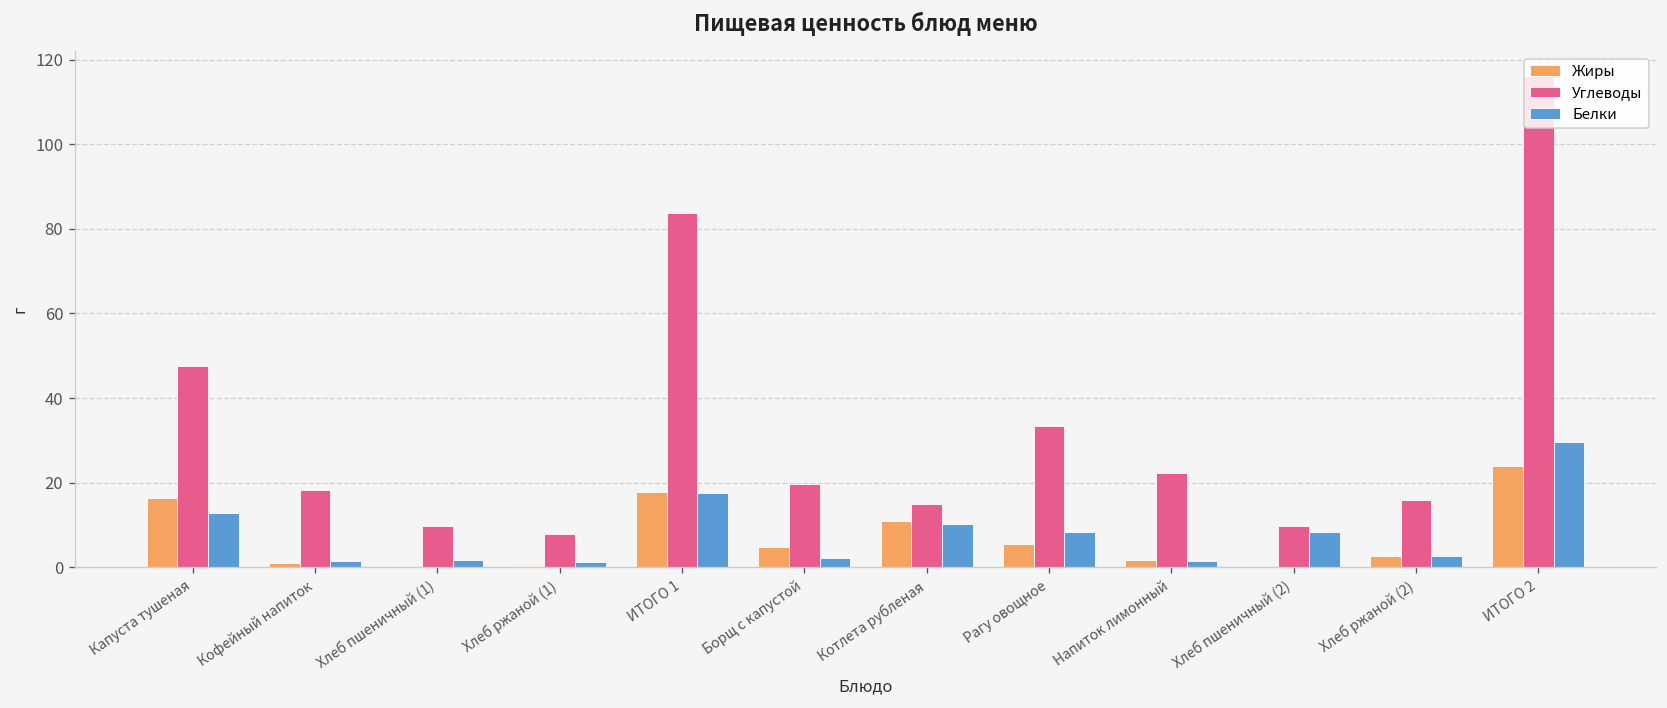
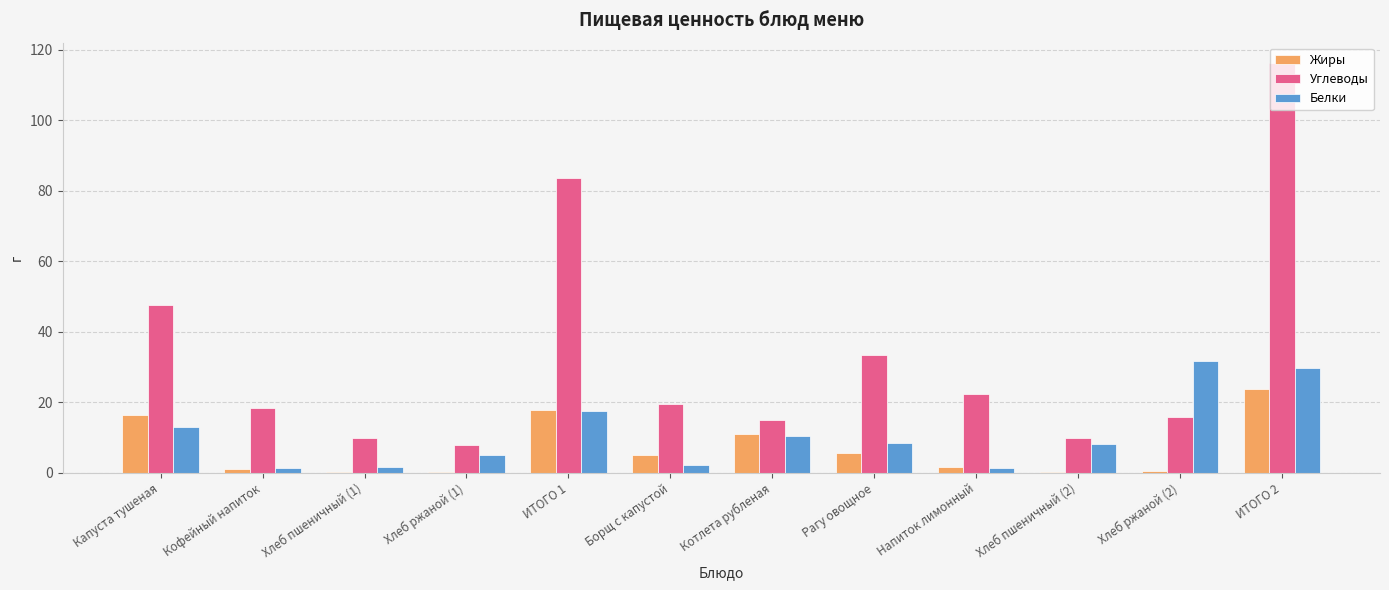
  {
    "Жиры": {
      "Капуста тушеная": 16,
      "Кофейный напиток": 1,
      "ИТОГО 1": 18,
      "Борщ с капустой": 5,
      "Котлета рубленая": 11,
      "Рагу овощное": 6,
      "Напиток лимонный": 2,
-     "Хлеб ржаной (2)": 3,
+     "Хлеб ржаной (2)": 0,
      "ИТОГО 2": 24
    },
    "Углеводы": {
      "Капуста тушеная": 48,
      "Кофейный напиток": 18,
      "Хлеб пшеничный (1)": 10,
      "Хлеб ржаной (1)": 8,
      "ИТОГО 1": 84,
      "Борщ с капустой": 20,
      "Котлета рубленая": 15,
      "Рагу овощное": 33,
      "Напиток лимонный": 22,
      "Хлеб пшеничный (2)": 10,
      "Хлеб ржаной (2)": 16
    },
    "Белки": {
      "Капуста тушеная": 13,
      "Кофейный напиток": 2,
      "Хлеб пшеничный (1)": 2,
-     "Хлеб ржаной (1)": 1,
+     "Хлеб ржаной (1)": 5,
      "ИТОГО 1": 17,
      "Борщ с капустой": 2,
      "Котлета рубленая": 10,
      "Рагу овощное": 8,
      "Напиток лимонный": 2,
      "Хлеб пшеничный (2)": 8,
-     "Хлеб ржаной (2)": 3,
+     "Хлеб ржаной (2)": 32,
      "ИТОГО 2": 30
    }
  }
